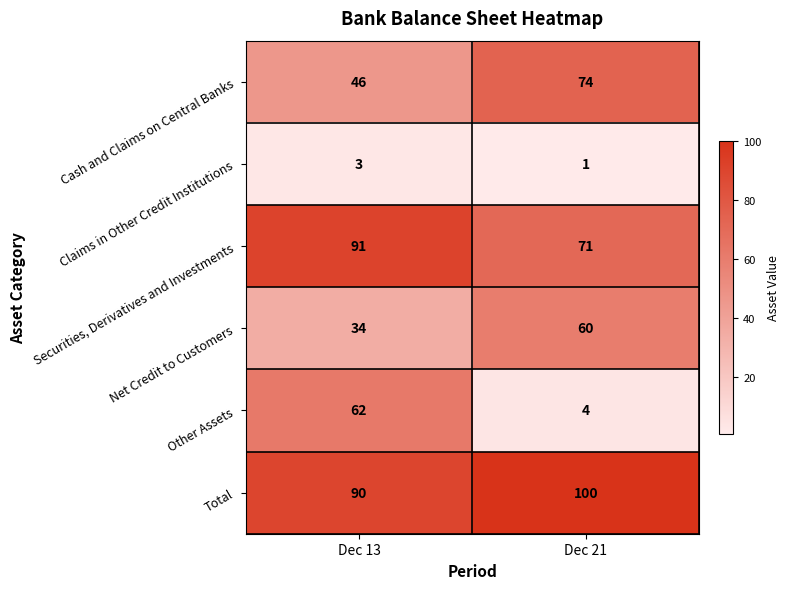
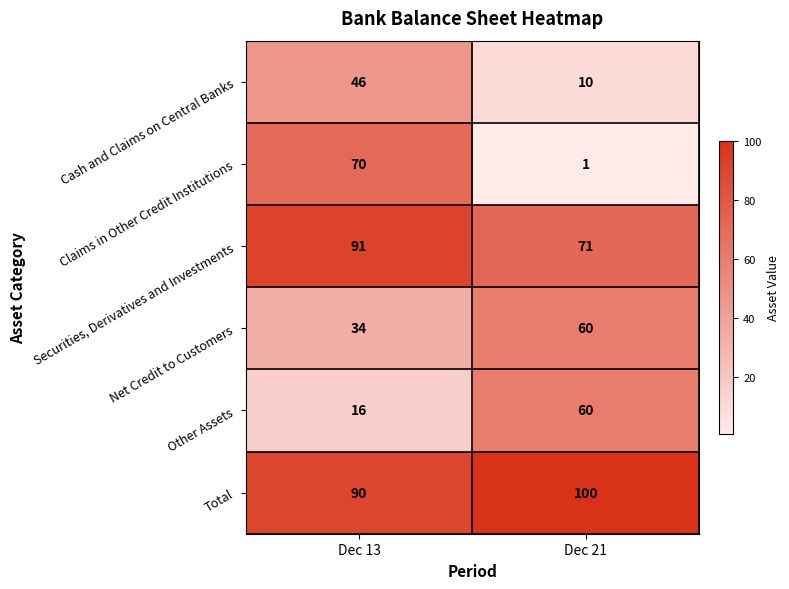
  {
    "Cash and Claims on Central Banks": {
      "Dec 13": 46,
-     "Dec 21": 74
+     "Dec 21": 10
    },
    "Claims in Other Credit Institutions": {
-     "Dec 13": 3,
+     "Dec 13": 70,
      "Dec 21": 1
    },
    "Securities, Derivatives and Investments": {
      "Dec 13": 91,
      "Dec 21": 71
    },
    "Net Credit to Customers": {
      "Dec 13": 34,
      "Dec 21": 60
    },
    "Other Assets": {
-     "Dec 13": 62,
-     "Dec 21": 4
+     "Dec 13": 16,
+     "Dec 21": 60
    },
    "Total": {
      "Dec 13": 90,
      "Dec 21": 100
    }
  }
